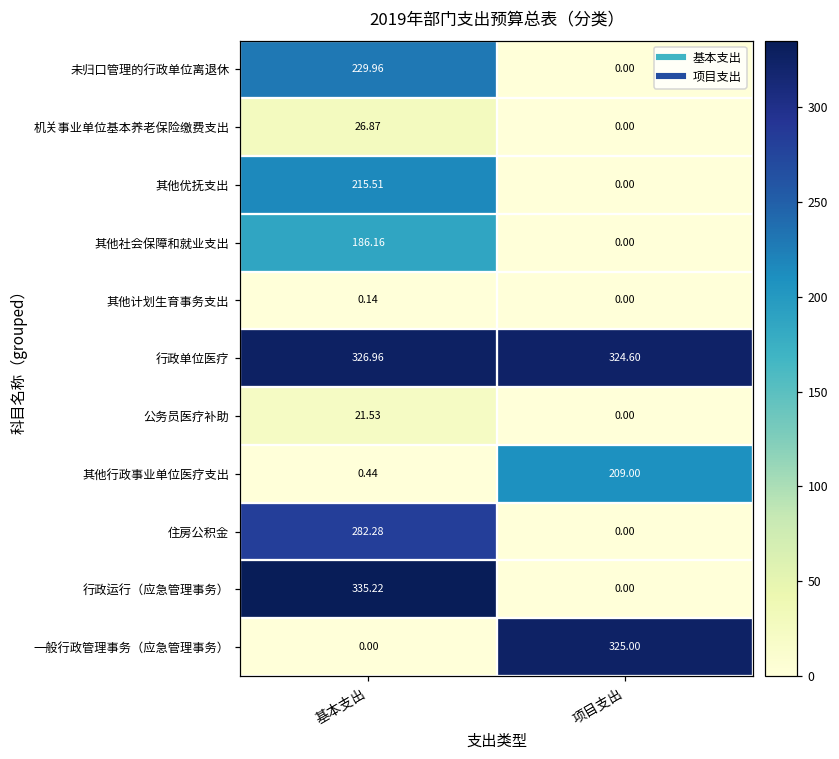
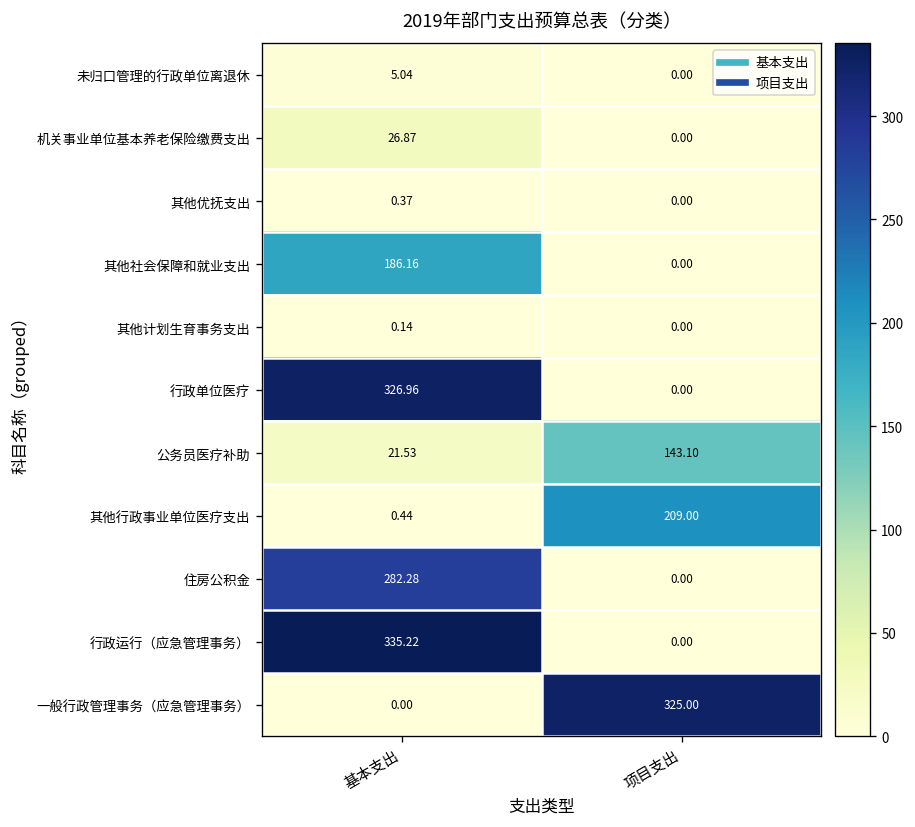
  {
    "未归口管理的行政单位离退休": {
-     "基本支出": 229.96,
+     "基本支出": 5.04,
      "项目支出": 0.00
    },
    "机关事业单位基本养老保险缴费支出": {
      "基本支出": 26.87,
      "项目支出": 0.00
    },
    "其他优抚支出": {
-     "基本支出": 215.51,
+     "基本支出": 0.37,
      "项目支出": 0.00
    },
    "其他社会保障和就业支出": {
      "基本支出": 186.16,
      "项目支出": 0.00
    },
    "其他计划生育事务支出": {
      "基本支出": 0.14,
      "项目支出": 0.00
    },
    "行政单位医疗": {
      "基本支出": 326.96,
-     "项目支出": 324.60
+     "项目支出": 0.00
    },
    "公务员医疗补助": {
      "基本支出": 21.53,
-     "项目支出": 0.00
+     "项目支出": 143.10
    },
    "其他行政事业单位医疗支出": {
      "基本支出": 0.44,
      "项目支出": 209.00
    },
    "住房公积金": {
      "基本支出": 282.28,
      "项目支出": 0.00
    },
    "行政运行（应急管理事务）": {
      "基本支出": 335.22,
      "项目支出": 0.00
    },
    "一般行政管理事务（应急管理事务）": {
      "基本支出": 0.00,
      "项目支出": 325.00
    }
  }
